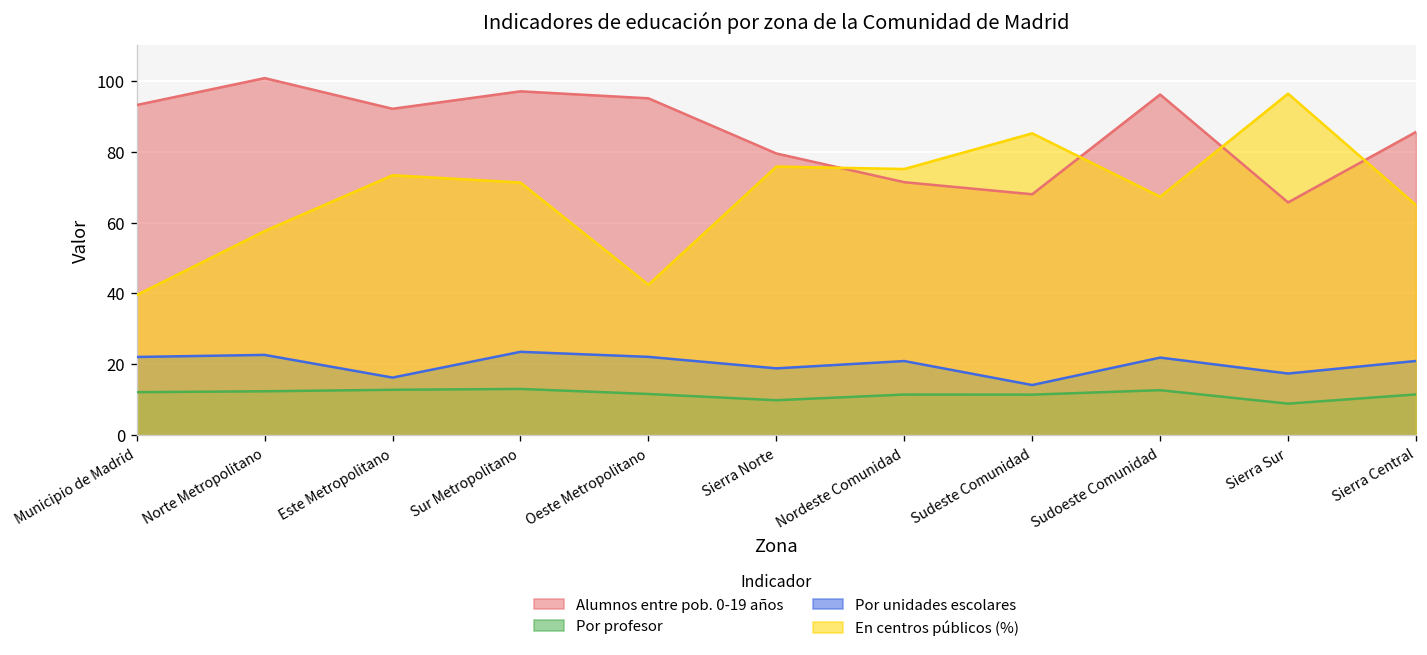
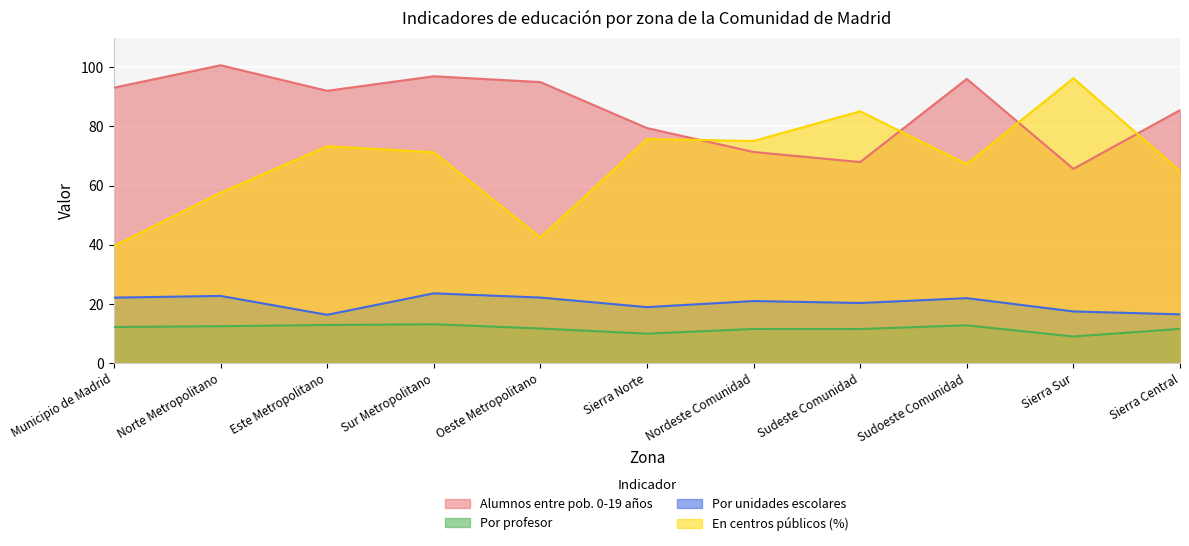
  {
    "Alumnos entre pob. 0-19 años": {
      "Municipio de Madrid": 93,
      "Norte Metropolitano": 101,
      "Este Metropolitano": 92,
      "Sur Metropolitano": 97,
      "Oeste Metropolitano": 95,
      "Sierra Norte": 79,
      "Nordeste Comunidad": 71,
      "Sudeste Comunidad": 68,
      "Sudoeste Comunidad": 96,
      "Sierra Sur": 66,
      "Sierra Central": 86
    },
    "Por profesor": {
      "Municipio de Madrid": 12,
      "Norte Metropolitano": 12,
      "Este Metropolitano": 13,
      "Sur Metropolitano": 13,
      "Oeste Metropolitano": 12,
      "Sierra Norte": 10,
      "Nordeste Comunidad": 12,
      "Sudeste Comunidad": 11,
      "Sudoeste Comunidad": 13,
      "Sierra Sur": 9,
      "Sierra Central": 12
    },
    "Por unidades escolares": {
      "Municipio de Madrid": 22,
      "Norte Metropolitano": 23,
      "Este Metropolitano": 16,
      "Sur Metropolitano": 24,
      "Oeste Metropolitano": 22,
      "Sierra Norte": 19,
      "Nordeste Comunidad": 21,
-     "Sudeste Comunidad": 14,
+     "Sudeste Comunidad": 20,
      "Sudoeste Comunidad": 22,
      "Sierra Sur": 17,
-     "Sierra Central": 21
+     "Sierra Central": 16
    },
    "En centros públicos (%)": {
      "Municipio de Madrid": 40,
      "Norte Metropolitano": 58,
      "Este Metropolitano": 73,
      "Sur Metropolitano": 71,
      "Oeste Metropolitano": 42,
      "Sierra Norte": 76,
      "Nordeste Comunidad": 75,
      "Sudeste Comunidad": 85,
      "Sudoeste Comunidad": 67,
      "Sierra Sur": 96,
      "Sierra Central": 65
    }
  }
